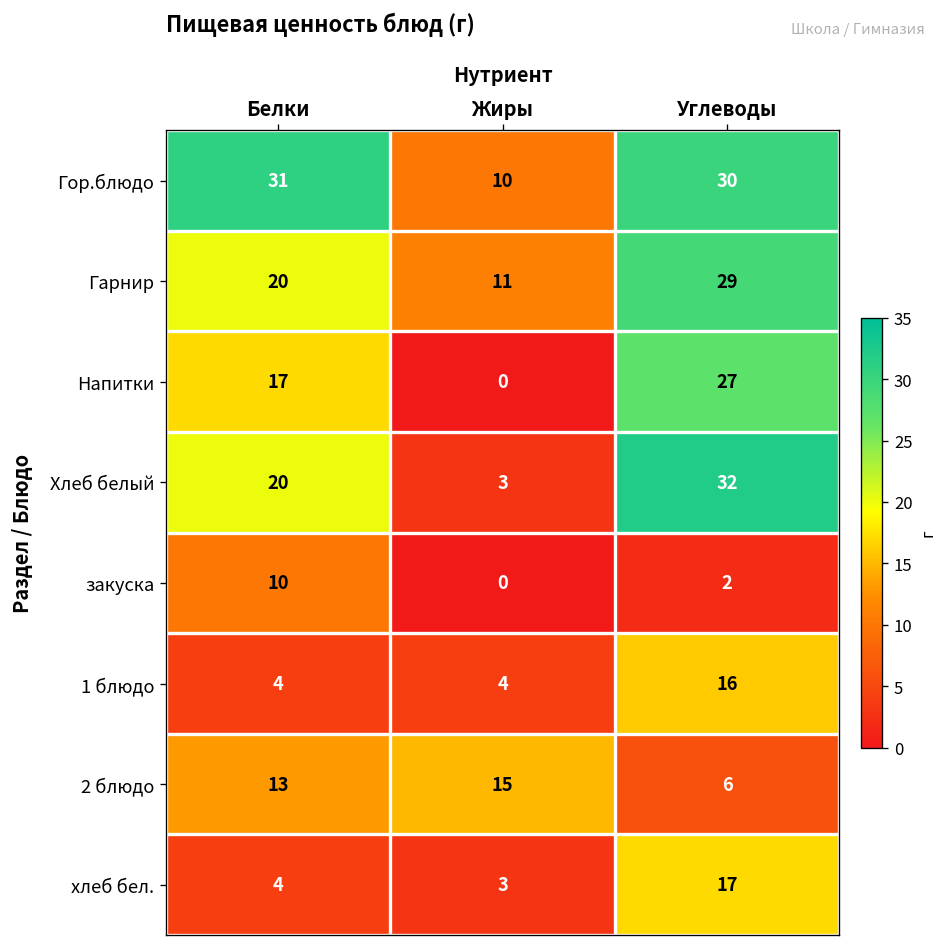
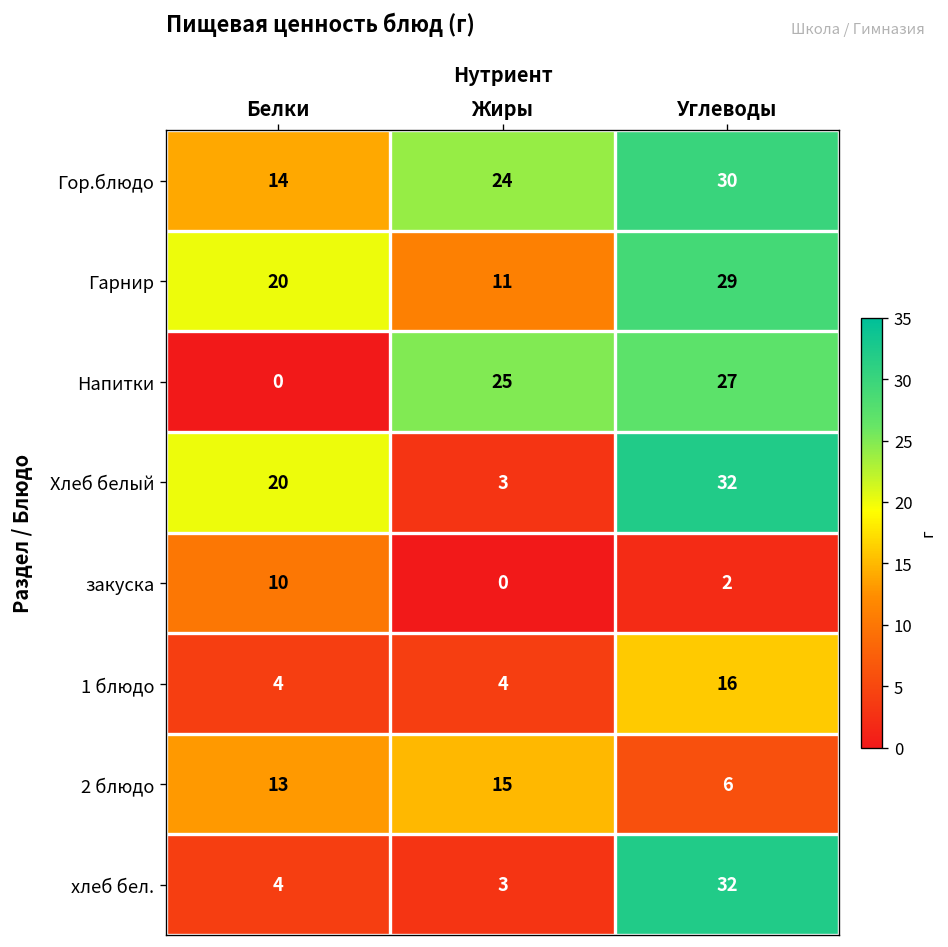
  {
    "Гор.блюдо": {
-     "Белки": 31,
-     "Жиры": 10,
+     "Белки": 14,
+     "Жиры": 24,
      "Углеводы": 30
    },
    "Гарнир": {
      "Белки": 20,
      "Жиры": 11,
      "Углеводы": 29
    },
    "Напитки": {
-     "Белки": 17,
-     "Жиры": 0,
+     "Белки": 0,
+     "Жиры": 25,
      "Углеводы": 27
    },
    "Хлеб белый": {
      "Белки": 20,
      "Жиры": 3,
      "Углеводы": 32
    },
    "закуска": {
      "Белки": 10,
      "Жиры": 0,
      "Углеводы": 2
    },
    "1 блюдо": {
      "Белки": 4,
      "Жиры": 4,
      "Углеводы": 16
    },
    "2 блюдо": {
      "Белки": 13,
      "Жиры": 15,
      "Углеводы": 6
    },
    "хлеб бел.": {
      "Белки": 4,
      "Жиры": 3,
-     "Углеводы": 17
+     "Углеводы": 32
    }
  }
